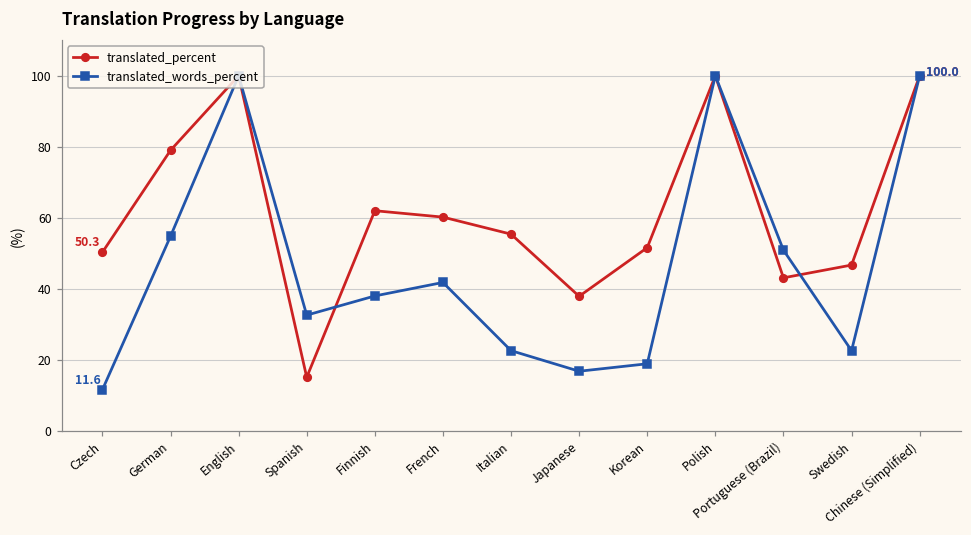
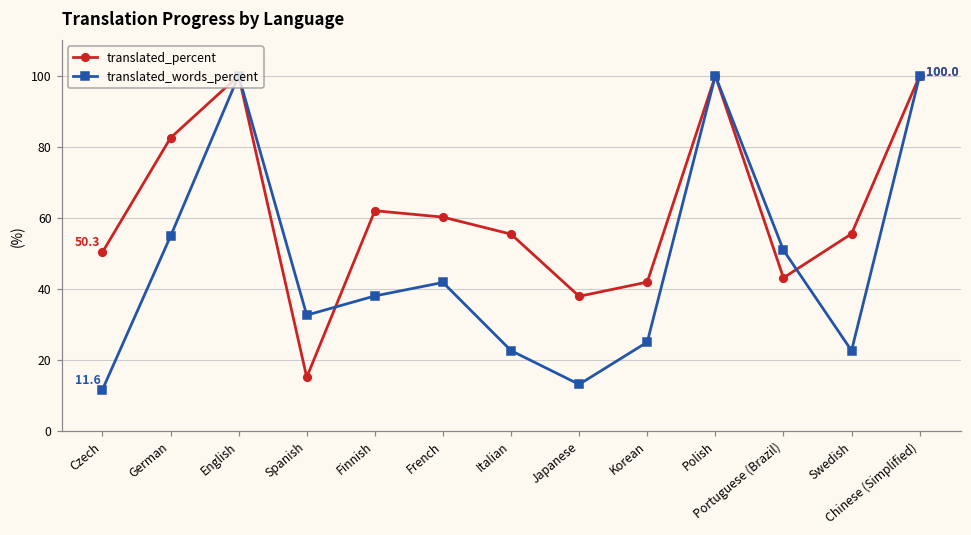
  {
    "translated_percent": {
-     "German": 79,
+     "German": 83,
      "Spanish": 15,
      "Finnish": 62,
      "French": 60,
      "Italian": 55,
      "Japanese": 38,
-     "Korean": 52,
+     "Korean": 42,
      "Portuguese (Brazil)": 43,
-     "Swedish": 47
+     "Swedish": 56
    },
    "translated_words_percent": {
      "German": 55,
      "Spanish": 33,
      "Finnish": 38,
      "French": 42,
      "Italian": 23,
-     "Japanese": 17,
-     "Korean": 19,
+     "Japanese": 13,
+     "Korean": 25,
      "Portuguese (Brazil)": 51,
      "Swedish": 23
    }
  }
